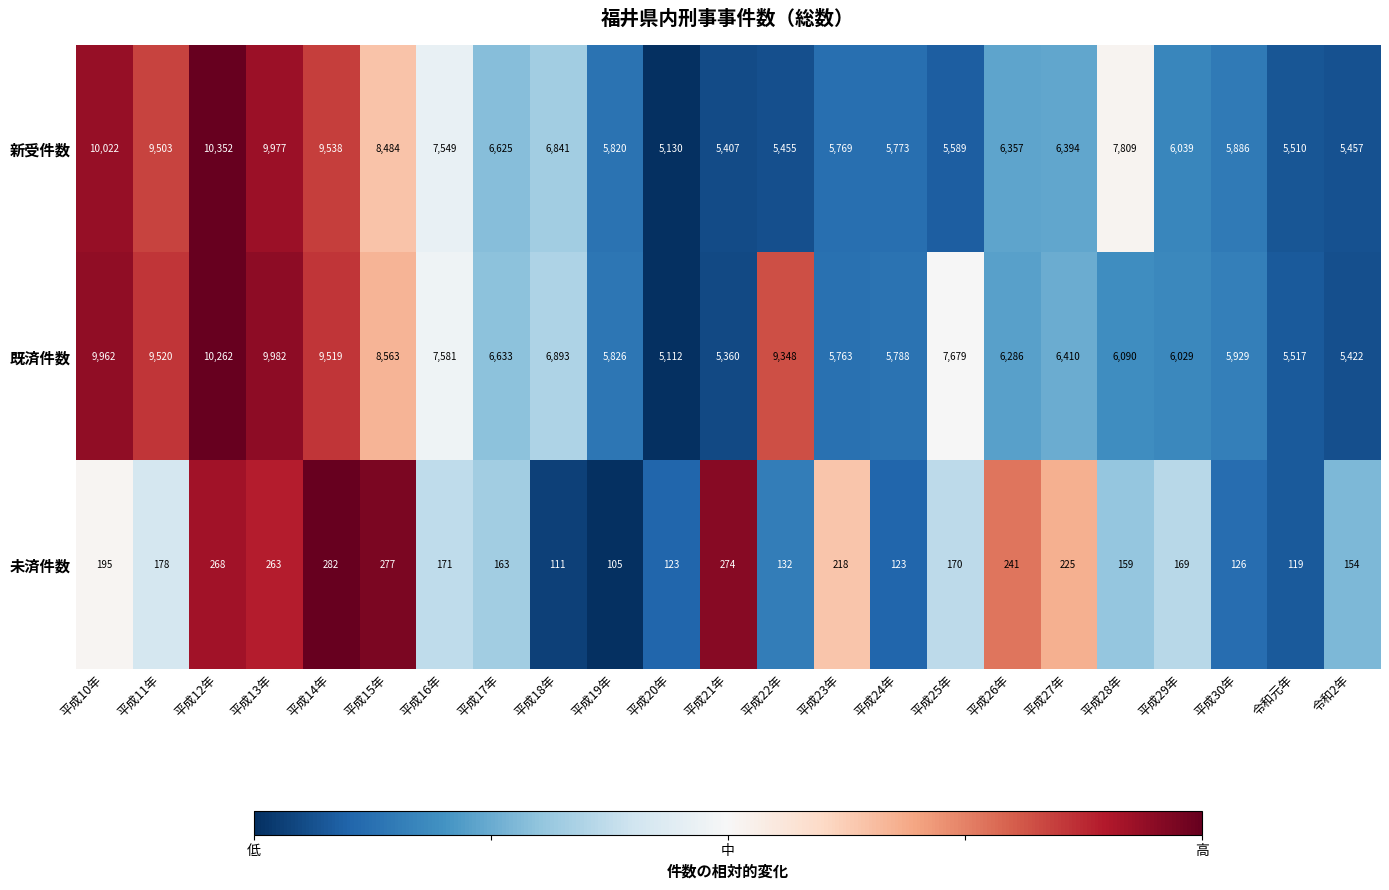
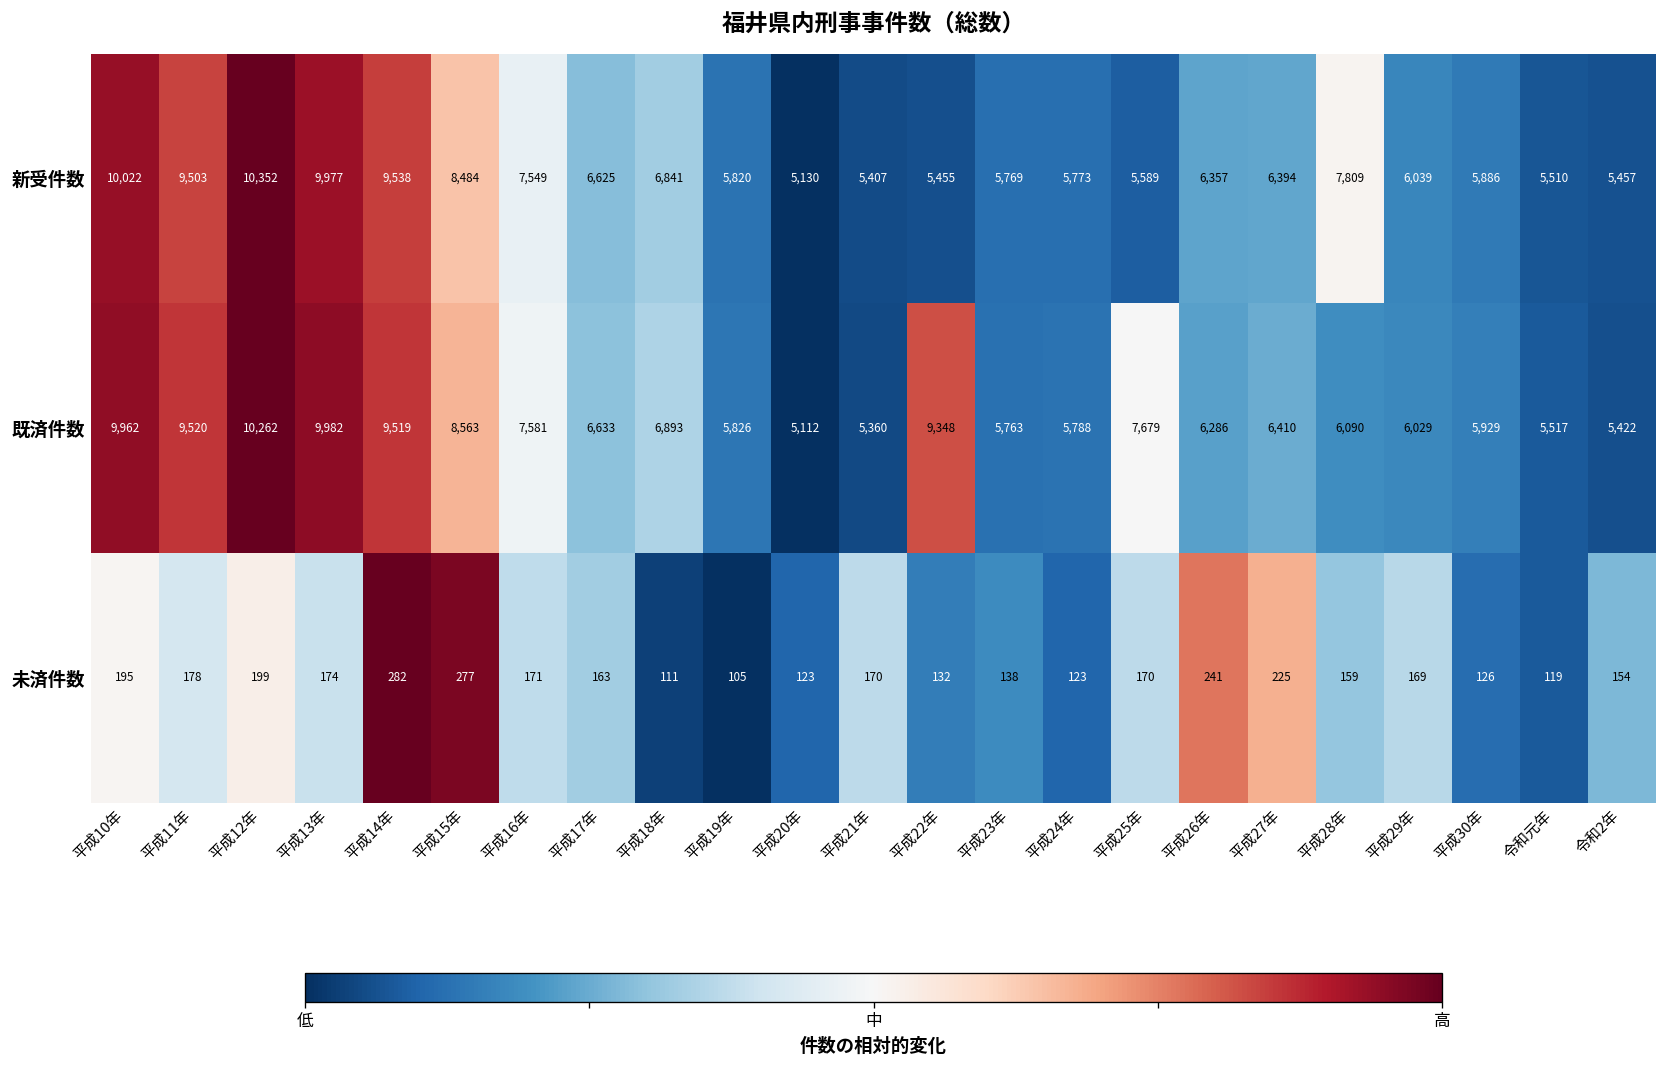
  {
    "新受件数": {
      "平成10年": "10,022",
      "平成11年": "9,503",
      "平成12年": "10,352",
      "平成13年": "9,977",
      "平成14年": "9,538",
      "平成15年": "8,484",
      "平成16年": "7,549",
      "平成17年": "6,625",
      "平成18年": "6,841",
      "平成19年": "5,820",
      "平成20年": "5,130",
      "平成21年": "5,407",
      "平成22年": "5,455",
      "平成23年": "5,769",
      "平成24年": "5,773",
      "平成25年": "5,589",
      "平成26年": "6,357",
      "平成27年": "6,394",
      "平成28年": "7,809",
      "平成29年": "6,039",
      "平成30年": "5,886",
      "令和元年": "5,510",
      "令和2年": "5,457"
    },
    "既済件数": {
      "平成10年": "9,962",
      "平成11年": "9,520",
      "平成12年": "10,262",
      "平成13年": "9,982",
      "平成14年": "9,519",
      "平成15年": "8,563",
      "平成16年": "7,581",
      "平成17年": "6,633",
      "平成18年": "6,893",
      "平成19年": "5,826",
      "平成20年": "5,112",
      "平成21年": "5,360",
      "平成22年": "9,348",
      "平成23年": "5,763",
      "平成24年": "5,788",
      "平成25年": "7,679",
      "平成26年": "6,286",
      "平成27年": "6,410",
      "平成28年": "6,090",
      "平成29年": "6,029",
      "平成30年": "5,929",
      "令和元年": "5,517",
      "令和2年": "5,422"
    },
    "未済件数": {
      "平成10年": "195",
      "平成11年": "178",
-     "平成12年": "268",
-     "平成13年": "263",
+     "平成12年": "199",
+     "平成13年": "174",
      "平成14年": "282",
      "平成15年": "277",
      "平成16年": "171",
      "平成17年": "163",
      "平成18年": "111",
      "平成19年": "105",
      "平成20年": "123",
-     "平成21年": "274",
+     "平成21年": "170",
      "平成22年": "132",
-     "平成23年": "218",
+     "平成23年": "138",
      "平成24年": "123",
      "平成25年": "170",
      "平成26年": "241",
      "平成27年": "225",
      "平成28年": "159",
      "平成29年": "169",
      "平成30年": "126",
      "令和元年": "119",
      "令和2年": "154"
    }
  }
